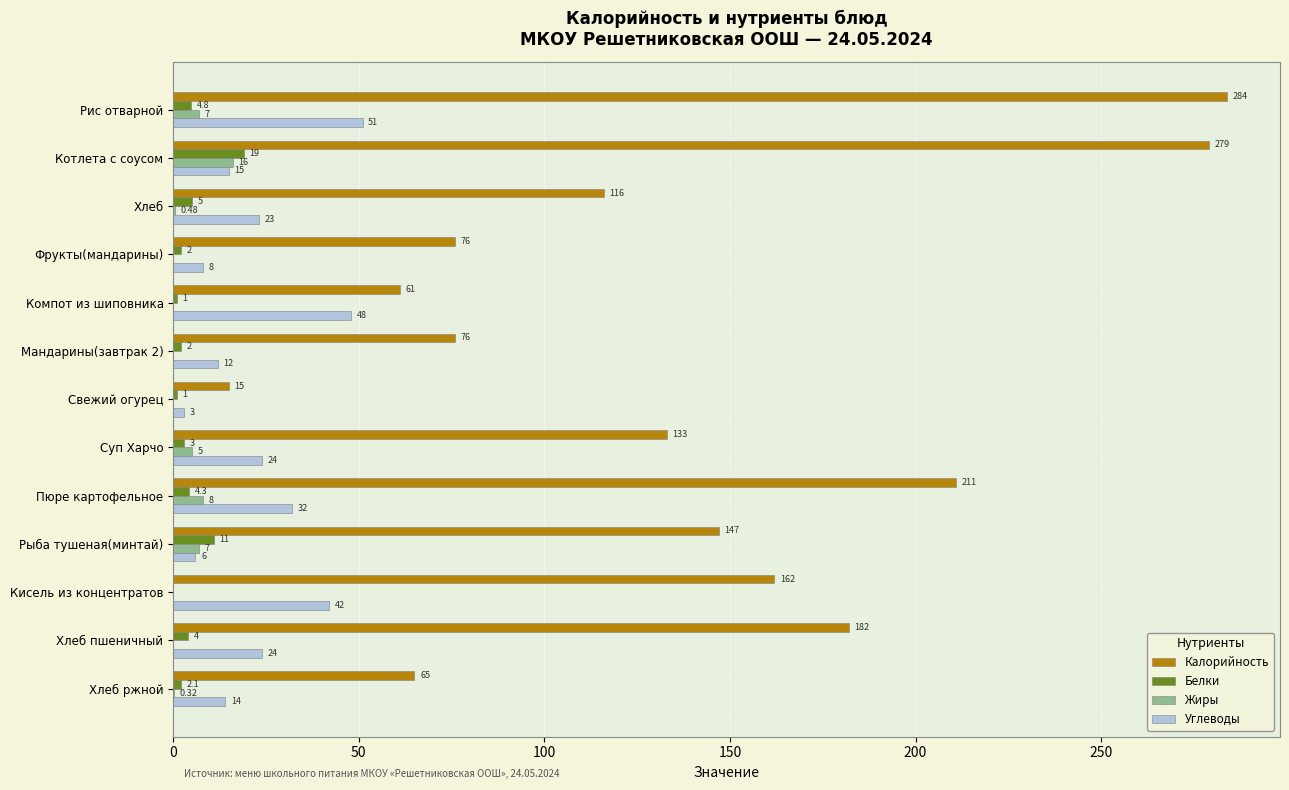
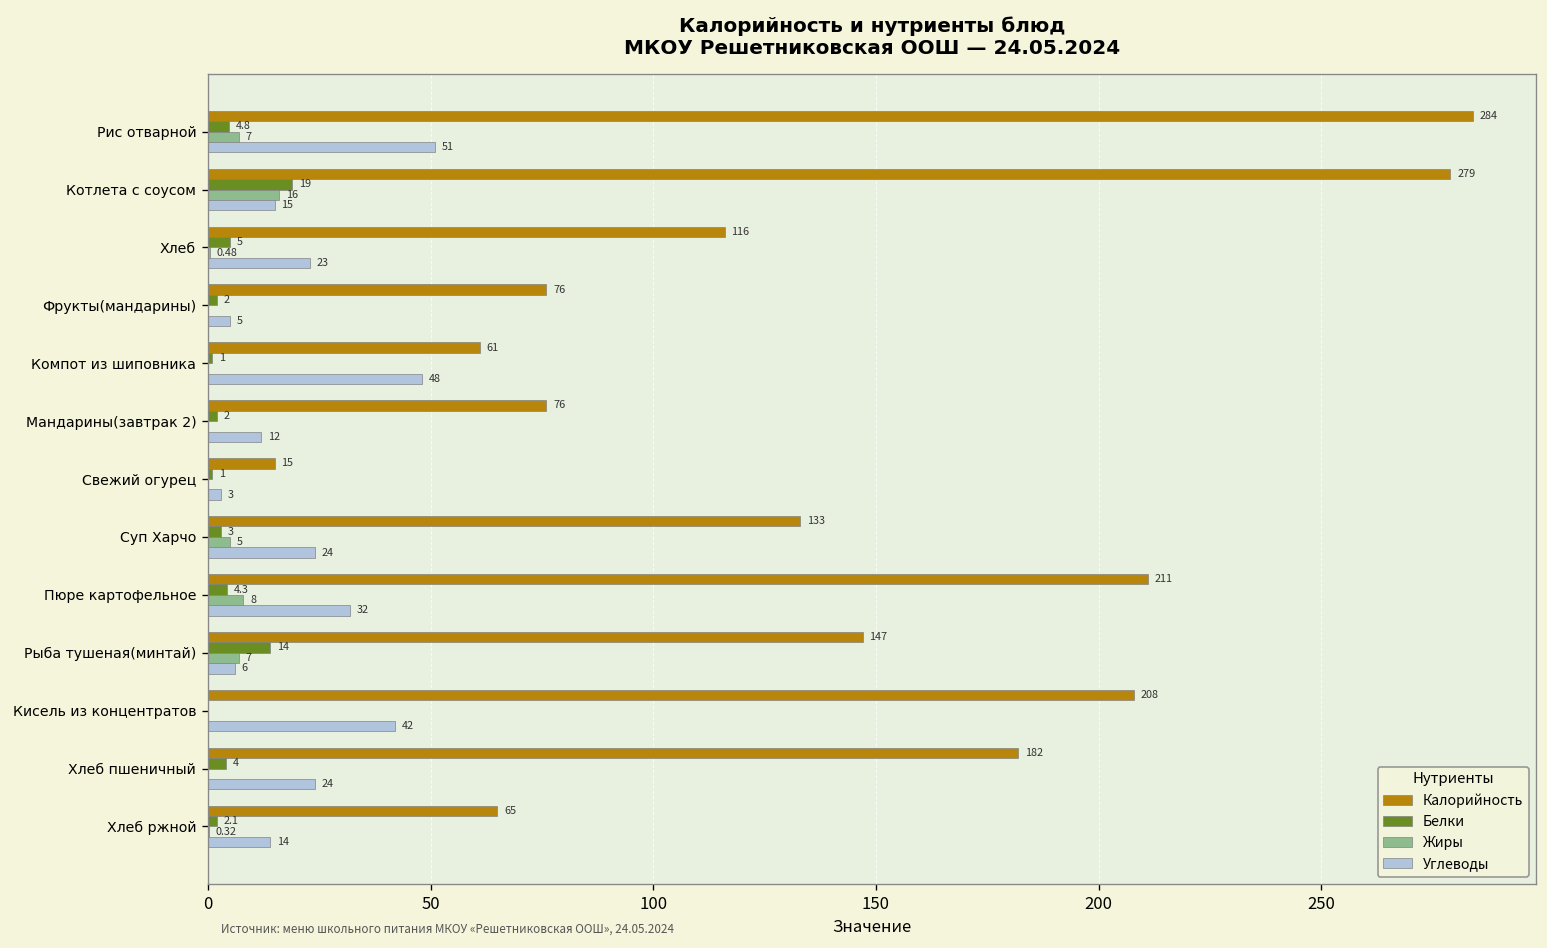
  {
    "Калорийность": {
      "Рис отварной": 284,
      "Котлета с соусом": 279,
      "Хлеб": 116,
      "Фрукты(мандарины)": 76,
      "Компот из шиповника": 61,
      "Мандарины(завтрак 2)": 76,
      "Свежий огурец": 15,
      "Суп Харчо": 133,
      "Пюре картофельное": 211,
      "Рыба тушеная(минтай)": 147,
-     "Кисель из концентратов": 162,
+     "Кисель из концентратов": 208,
      "Хлеб пшеничный": 182,
      "Хлеб ржной": 65
    },
    "Белки": {
      "Рис отварной": 4.8,
      "Котлета с соусом": 19,
      "Хлеб": 5,
      "Фрукты(мандарины)": 2,
      "Компот из шиповника": 1,
      "Мандарины(завтрак 2)": 2,
      "Свежий огурец": 1,
      "Суп Харчо": 3,
      "Пюре картофельное": 4.3,
-     "Рыба тушеная(минтай)": 11,
+     "Рыба тушеная(минтай)": 14,
      "Хлеб пшеничный": 4,
      "Хлеб ржной": 2.1
    },
    "Жиры": {
      "Рис отварной": 7,
      "Котлета с соусом": 16,
      "Хлеб": 0.48,
      "Суп Харчо": 5,
      "Пюре картофельное": 8,
      "Рыба тушеная(минтай)": 7,
      "Хлеб ржной": 0.32
    },
    "Углеводы": {
      "Рис отварной": 51,
      "Котлета с соусом": 15,
      "Хлеб": 23,
-     "Фрукты(мандарины)": 8,
+     "Фрукты(мандарины)": 5,
      "Компот из шиповника": 48,
      "Мандарины(завтрак 2)": 12,
      "Свежий огурец": 3,
      "Суп Харчо": 24,
      "Пюре картофельное": 32,
      "Рыба тушеная(минтай)": 6,
      "Кисель из концентратов": 42,
      "Хлеб пшеничный": 24,
      "Хлеб ржной": 14
    }
  }
